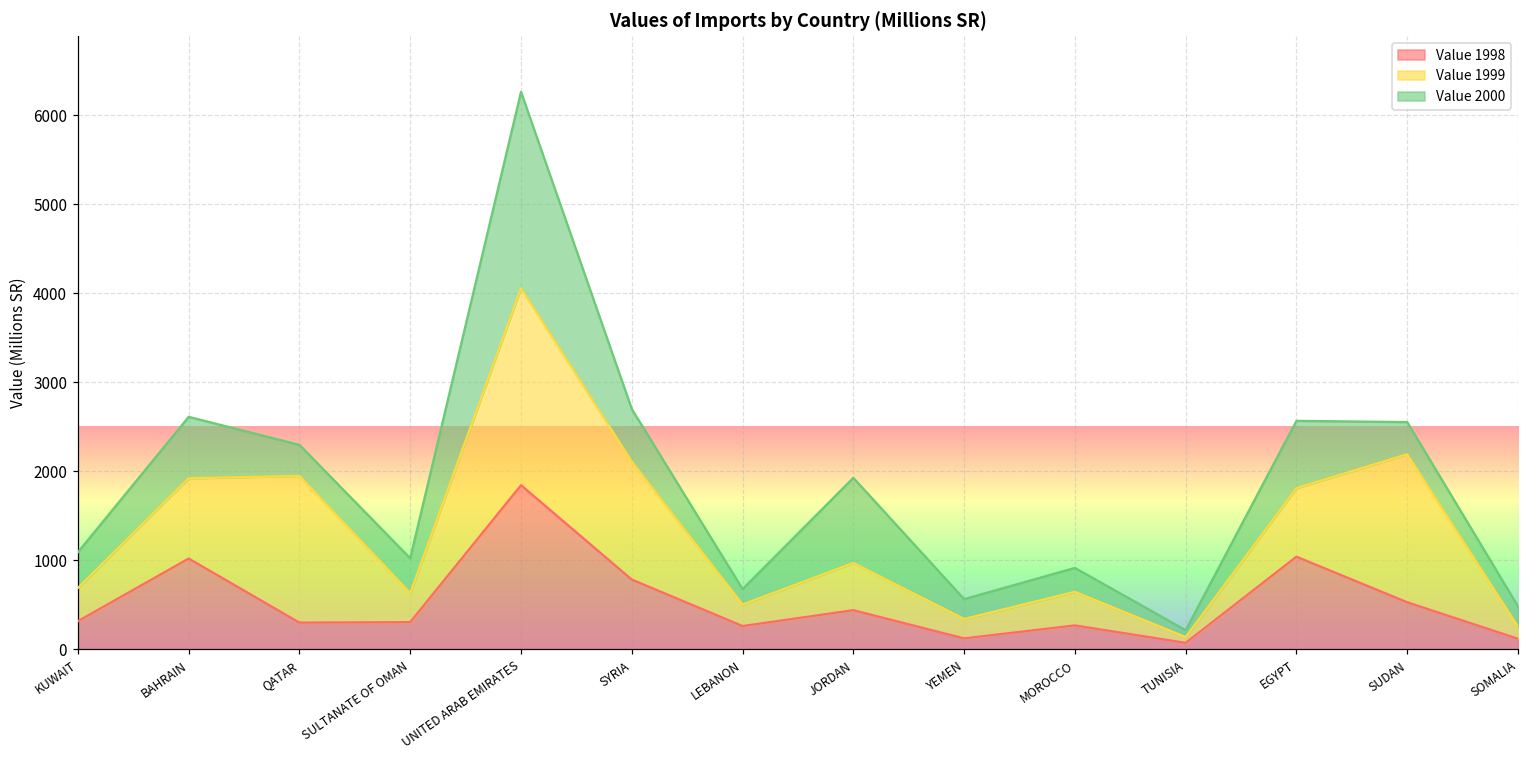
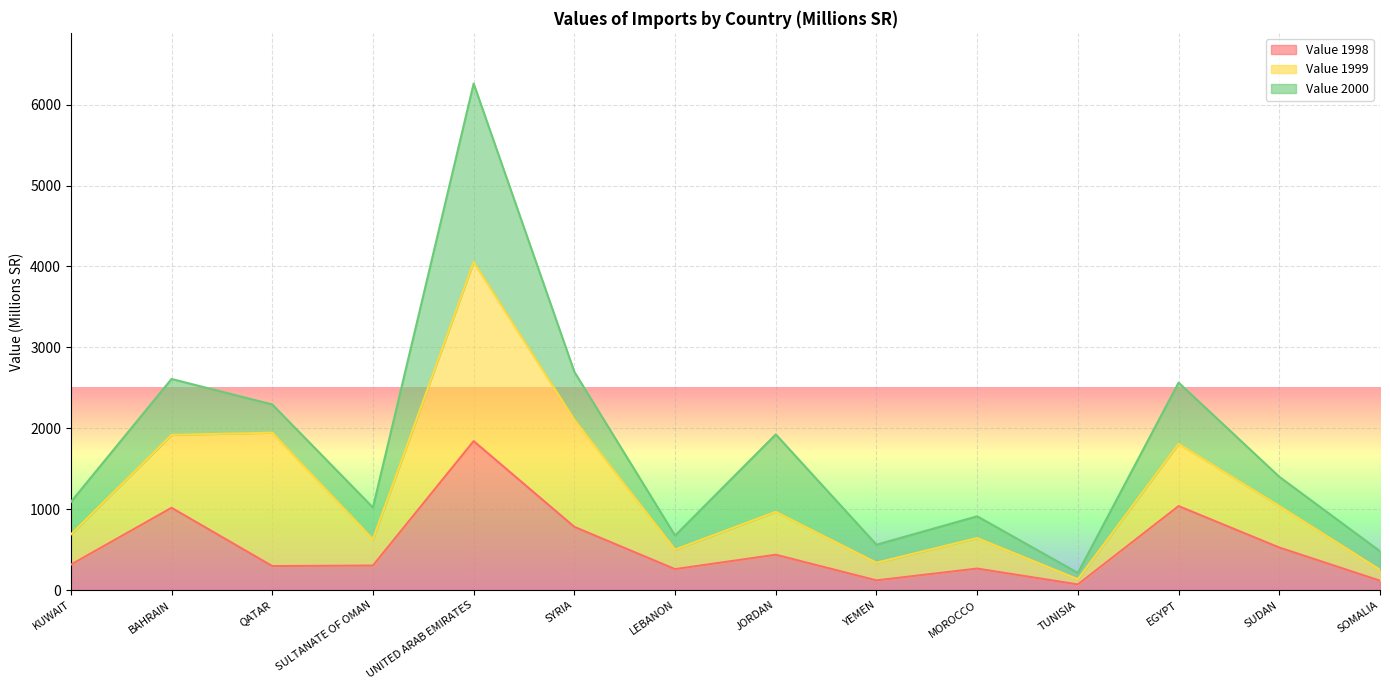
  {
    "Value 1998": {
      "KUWAIT": 300,
      "BAHRAIN": 1000,
      "QATAR": 300,
      "SULTANATE OF OMAN": 300,
      "UNITED ARAB EMIRATES": 1800,
      "SYRIA": 800,
      "LEBANON": 300,
      "JORDAN": 400,
      "YEMEN": 100,
      "MOROCCO": 300,
      "TUNISIA": 100,
      "EGYPT": 1000,
      "SUDAN": 500,
      "SOMALIA": 100
    },
    "Value 1999": {
      "KUWAIT": 400,
      "BAHRAIN": 900,
      "QATAR": 1600,
      "SULTANATE OF OMAN": 300,
      "UNITED ARAB EMIRATES": 2200,
      "SYRIA": 1300,
      "LEBANON": 200,
      "JORDAN": 500,
      "YEMEN": 200,
      "MOROCCO": 400,
      "TUNISIA": 100,
      "EGYPT": 800,
-     "SUDAN": 1700,
+     "SUDAN": 500,
      "SOMALIA": 100
    },
    "Value 2000": {
      "KUWAIT": 400,
      "BAHRAIN": 700,
      "QATAR": 300,
      "SULTANATE OF OMAN": 400,
      "UNITED ARAB EMIRATES": 2200,
      "SYRIA": 600,
      "LEBANON": 200,
      "JORDAN": 1000,
      "YEMEN": 200,
      "MOROCCO": 300,
      "TUNISIA": 100,
      "EGYPT": 800,
      "SUDAN": 400,
      "SOMALIA": 200
    }
  }
